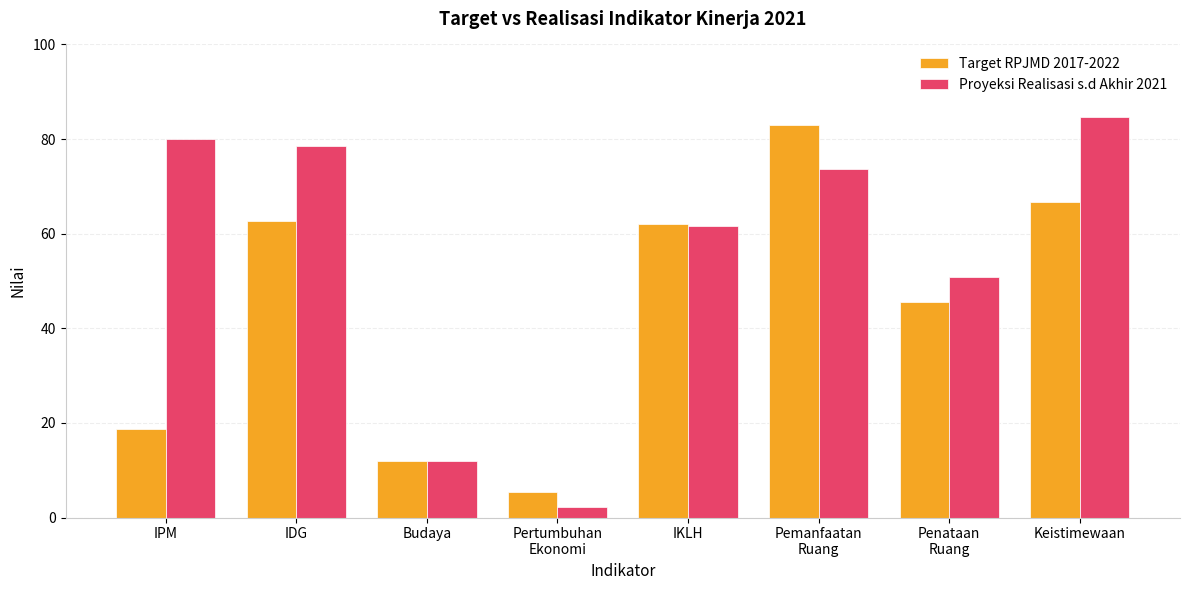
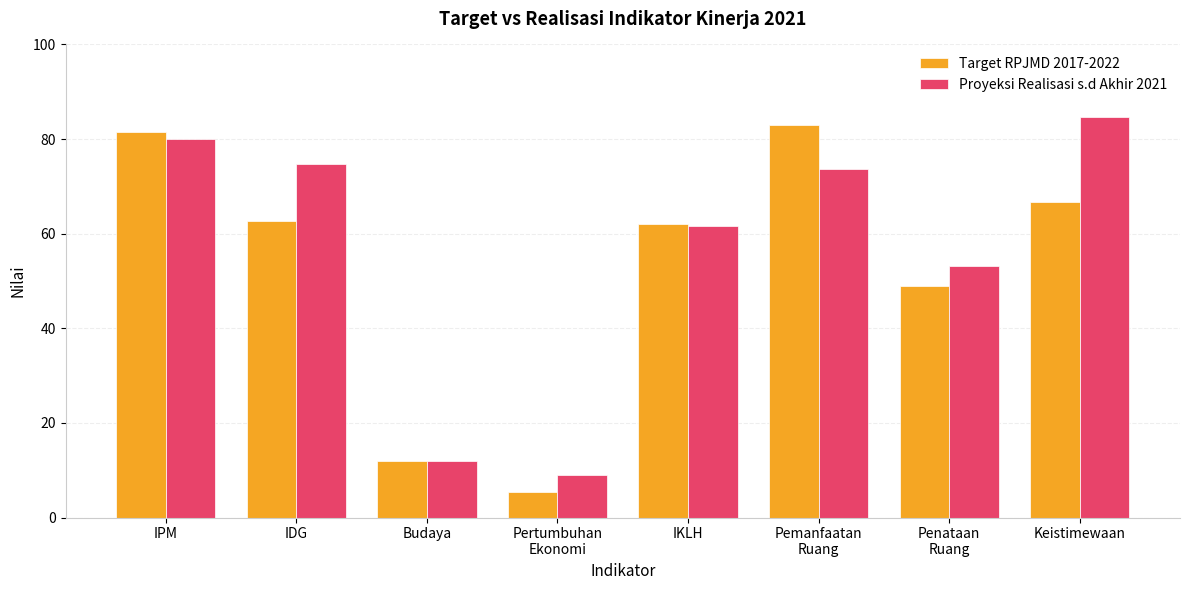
  {
    "Target RPJMD 2017-2022": {
-     "IPM": 19,
+     "IPM": 81,
      "IDG": 63,
      "Budaya": 12,
      "Pertumbuhan Ekonomi": 5,
      "IKLH": 62,
      "Pemanfaatan Ruang": 83,
-     "Penataan Ruang": 46,
+     "Penataan Ruang": 49,
      "Keistimewaan": 67
    },
    "Proyeksi Realisasi s.d Akhir 2021": {
      "IPM": 80,
-     "IDG": 79,
+     "IDG": 75,
      "Budaya": 12,
-     "Pertumbuhan Ekonomi": 2,
+     "Pertumbuhan Ekonomi": 9,
      "IKLH": 62,
      "Pemanfaatan Ruang": 74,
-     "Penataan Ruang": 51,
+     "Penataan Ruang": 53,
      "Keistimewaan": 85
    }
  }
